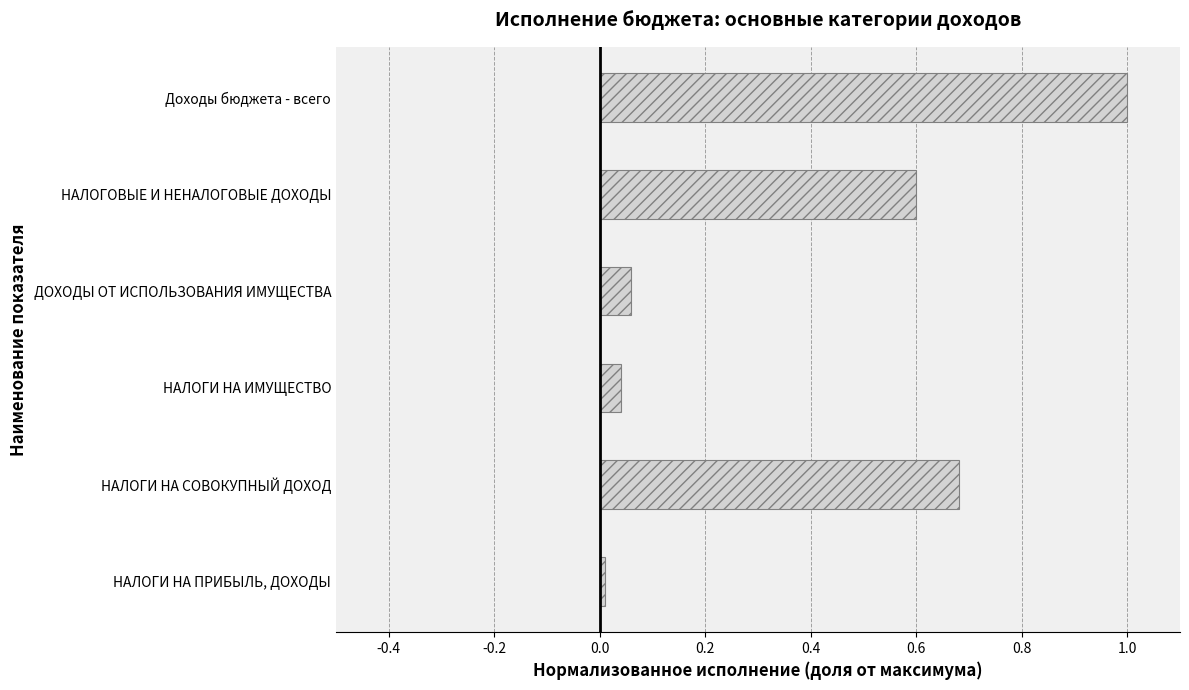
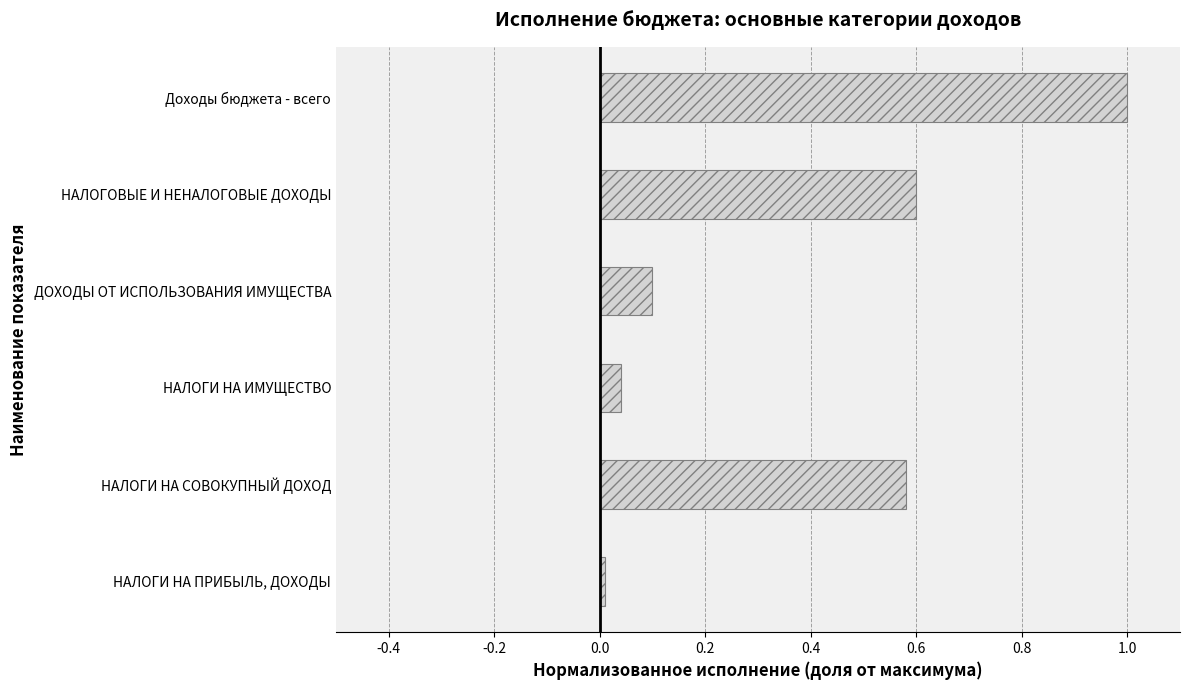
  {
    "Доходы бюджета - всего": 1.00,
    "НАЛОГОВЫЕ И НЕНАЛОГОВЫЕ ДОХОДЫ": 0.60,
-   "ДОХОДЫ ОТ ИСПОЛЬЗОВАНИЯ ИМУЩЕСТВА": 0.06,
+   "ДОХОДЫ ОТ ИСПОЛЬЗОВАНИЯ ИМУЩЕСТВА": 0.10,
    "НАЛОГИ НА ИМУЩЕСТВО": 0.04,
-   "НАЛОГИ НА СОВОКУПНЫЙ ДОХОД": 0.68,
+   "НАЛОГИ НА СОВОКУПНЫЙ ДОХОД": 0.58,
    "НАЛОГИ НА ПРИБЫЛЬ, ДОХОДЫ": 0.01
  }
